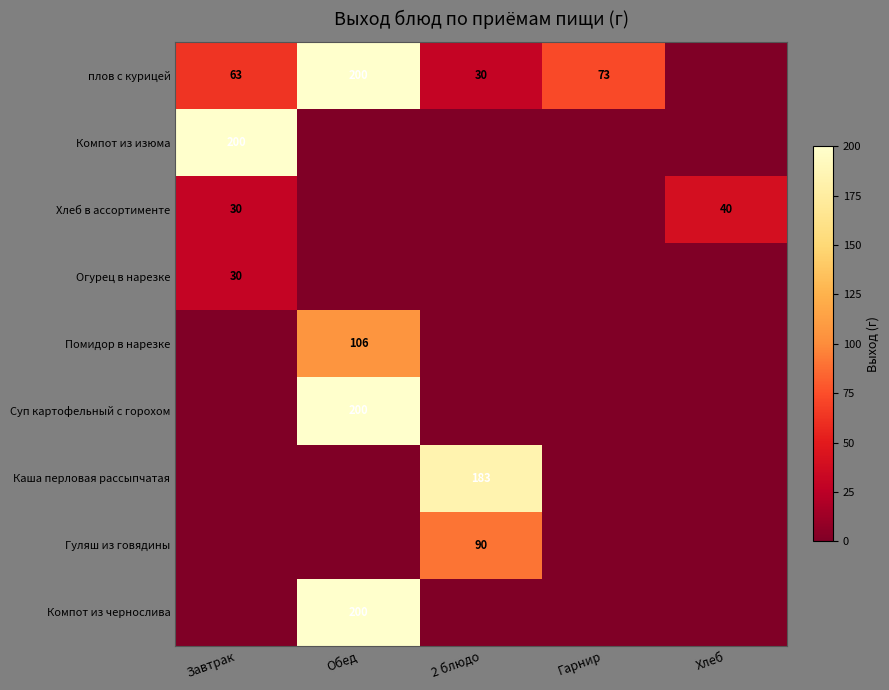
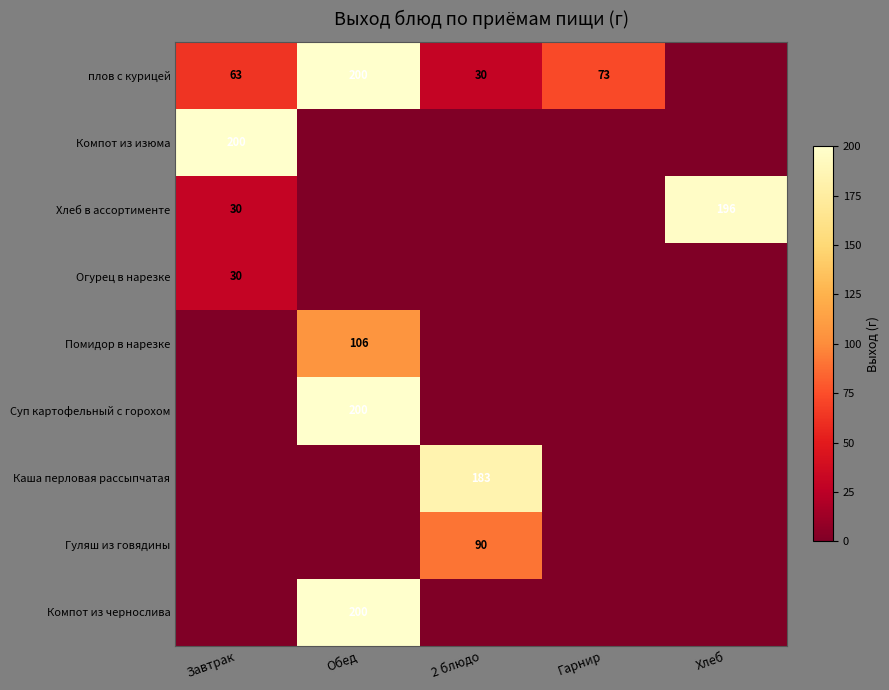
  {
    "плов с курицей": {
      "Завтрак": 63,
      "Обед": 200,
      "2 блюдо": 30,
      "Гарнир": 73
    },
    "Компот из изюма": {
      "Завтрак": 200
    },
    "Хлеб в ассортименте": {
      "Завтрак": 30,
-     "Хлеб": 40
+     "Хлеб": 196
    },
    "Огурец в нарезке": {
      "Завтрак": 30
    },
    "Помидор в нарезке": {
      "Обед": 106
    },
    "Суп картофельный с горохом": {
      "Обед": 200
    },
    "Каша перловая рассыпчатая": {
      "2 блюдо": 183
    },
    "Гуляш из говядины": {
      "2 блюдо": 90
    },
    "Компот из чернослива": {
      "Обед": 200
    }
  }
